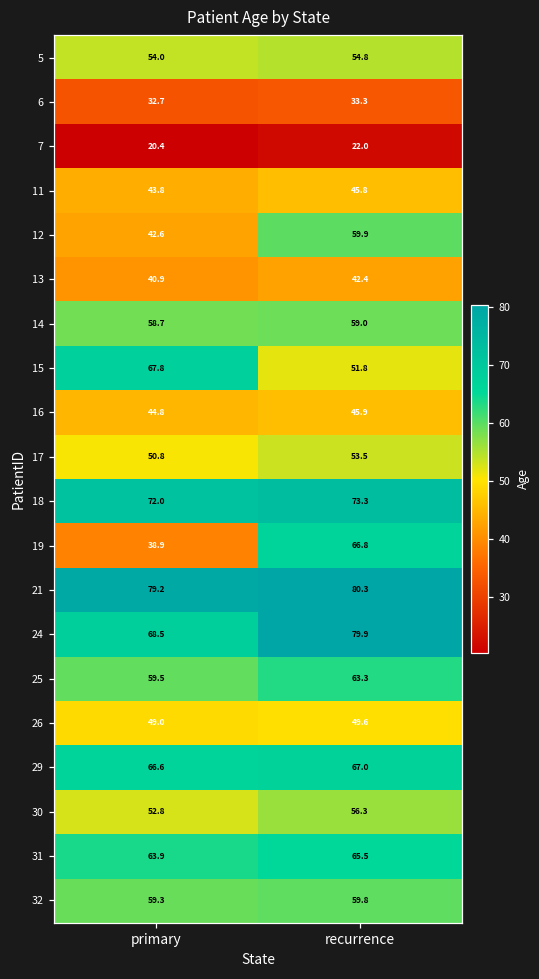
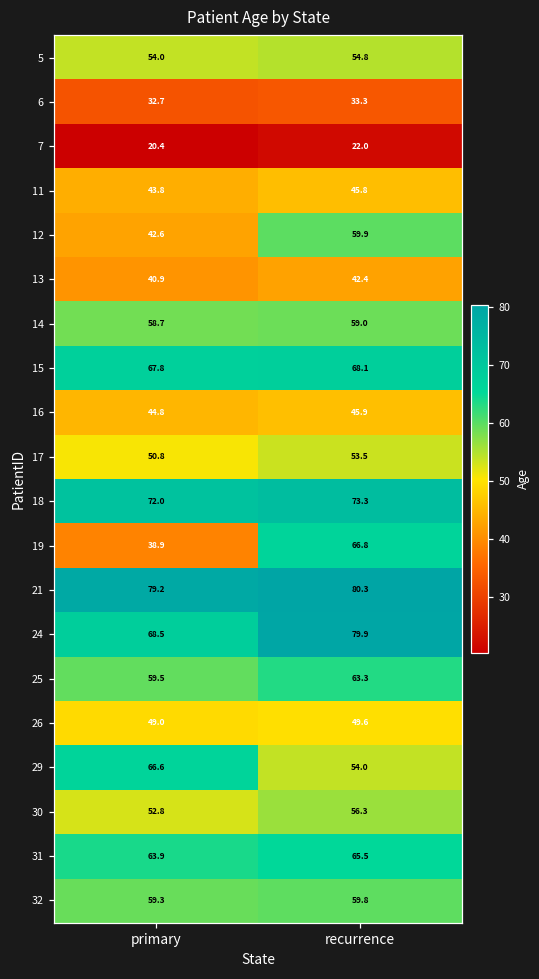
  {
    "5": {
      "primary": 54.0,
      "recurrence": 54.8
    },
    "6": {
      "primary": 32.7,
      "recurrence": 33.3
    },
    "7": {
      "primary": 20.4,
      "recurrence": 22.0
    },
    "11": {
      "primary": 43.8,
      "recurrence": 45.8
    },
    "12": {
      "primary": 42.6,
      "recurrence": 59.9
    },
    "13": {
      "primary": 40.9,
      "recurrence": 42.4
    },
    "14": {
      "primary": 58.7,
      "recurrence": 59.0
    },
    "15": {
      "primary": 67.8,
-     "recurrence": 51.8
+     "recurrence": 68.1
    },
    "16": {
      "primary": 44.8,
      "recurrence": 45.9
    },
    "17": {
      "primary": 50.8,
      "recurrence": 53.5
    },
    "18": {
      "primary": 72.0,
      "recurrence": 73.3
    },
    "19": {
      "primary": 38.9,
      "recurrence": 66.8
    },
    "21": {
      "primary": 79.2,
      "recurrence": 80.3
    },
    "24": {
      "primary": 68.5,
      "recurrence": 79.9
    },
    "25": {
      "primary": 59.5,
      "recurrence": 63.3
    },
    "26": {
      "primary": 49.0,
      "recurrence": 49.6
    },
    "29": {
      "primary": 66.6,
-     "recurrence": 67.0
+     "recurrence": 54.0
    },
    "30": {
      "primary": 52.8,
      "recurrence": 56.3
    },
    "31": {
      "primary": 63.9,
      "recurrence": 65.5
    },
    "32": {
      "primary": 59.3,
      "recurrence": 59.8
    }
  }
